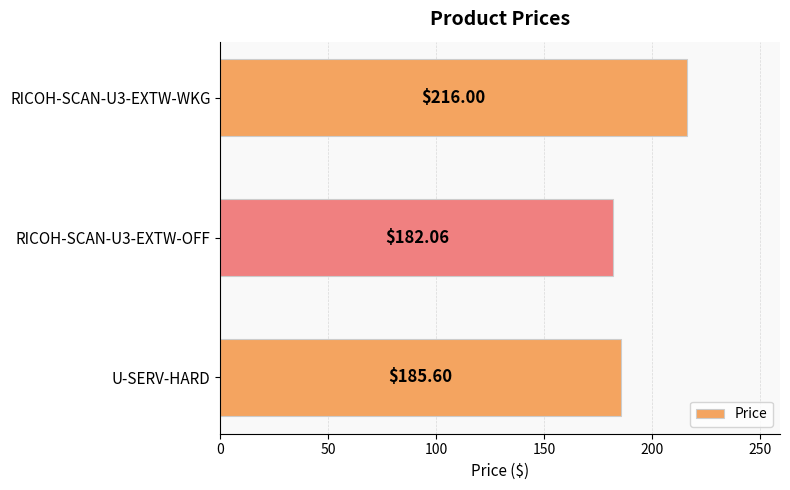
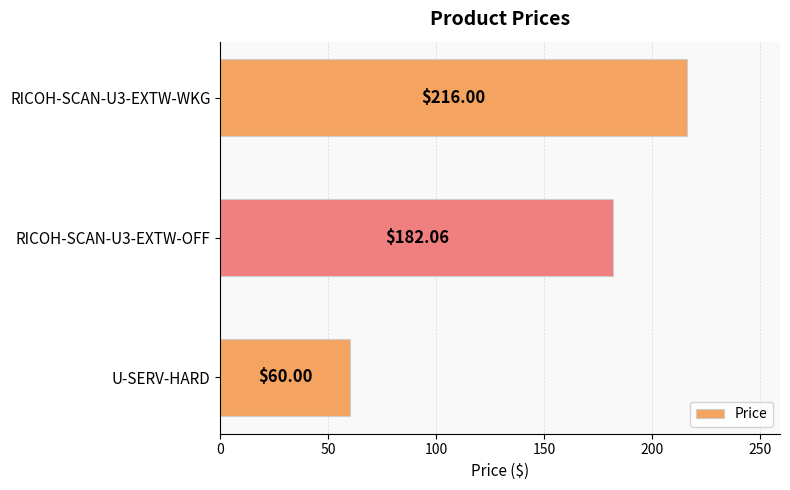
  {
    "RICOH-SCAN-U3-EXTW-WKG": "$216.00",
    "RICOH-SCAN-U3-EXTW-OFF": "$182.06",
-   "U-SERV-HARD": "$185.60"
+   "U-SERV-HARD": "$60.00"
  }
